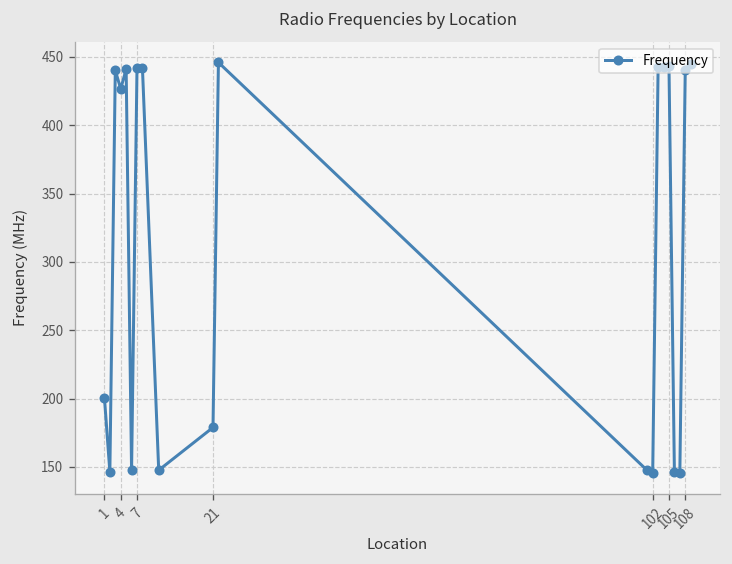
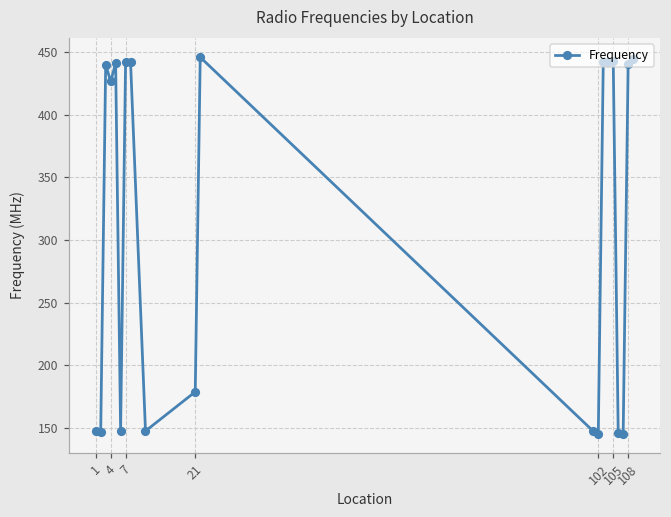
  {
-   "1": 201,
+   "1": 148,
    "4": 427,
    "7": 442,
    "21": 179,
    "102": 145
  }
